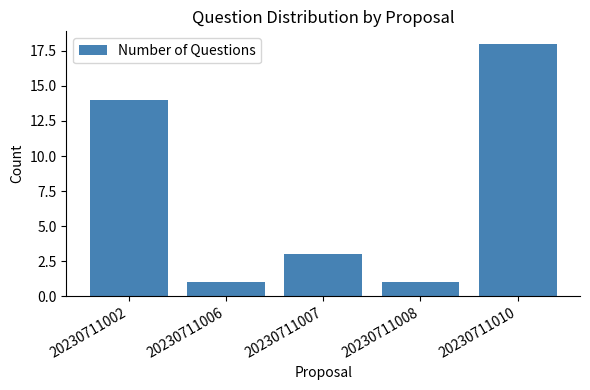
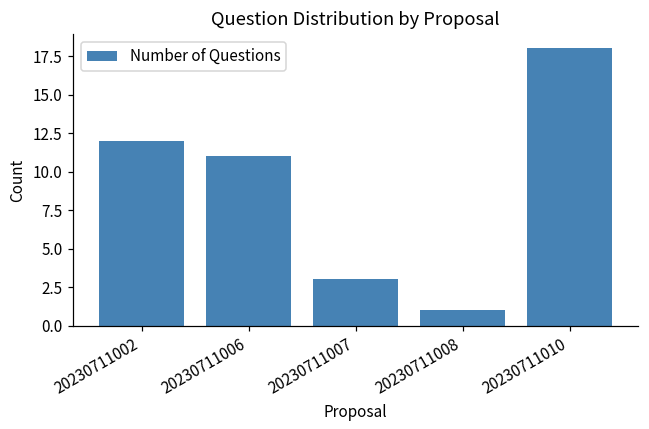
  {
-   "20230711002": 14,
-   "20230711006": 1,
+   "20230711002": 12,
+   "20230711006": 11,
    "20230711007": 3,
    "20230711008": 1,
    "20230711010": 18
  }
